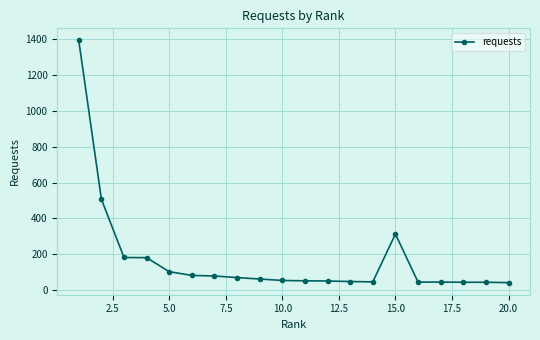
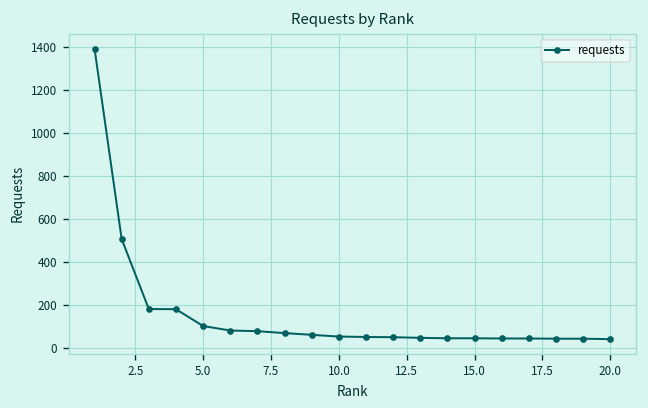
  {
    "5.0": 100,
    "10.0": 50,
-   "15.0": 310,
+   "15.0": 50,
    "20.0": 40
  }
